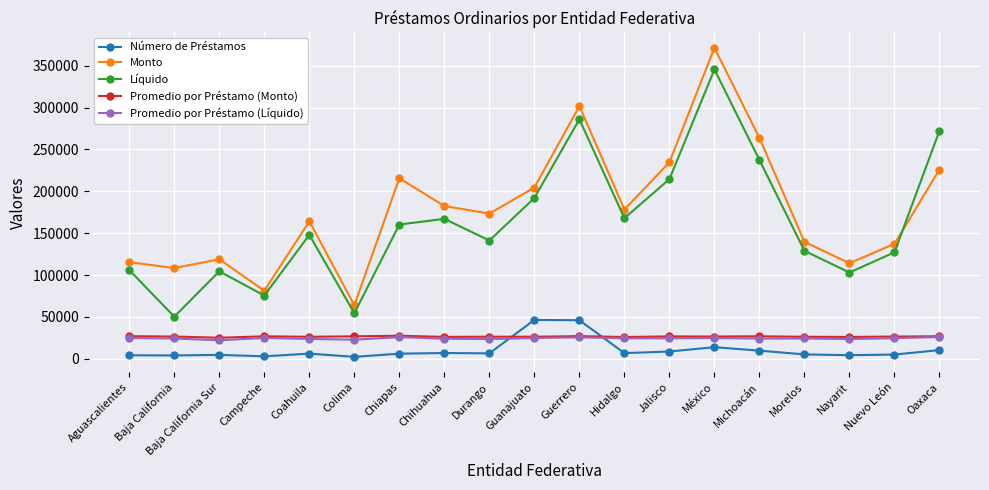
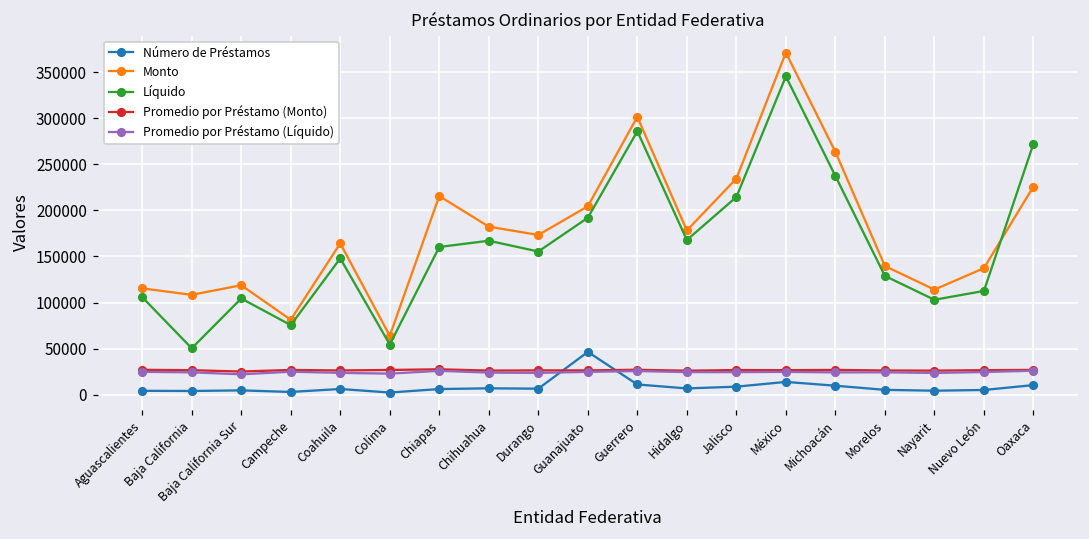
  {
    "Número de Préstamos": {
      "Aguascalientes": 0,
      "Baja California": 0,
      "Baja California Sur": 0,
      "Campeche": 0,
      "Coahuila": 10000,
      "Colima": 0,
      "Chiapas": 10000,
      "Chihuahua": 10000,
      "Durango": 10000,
      "Guanajuato": 50000,
-     "Guerrero": 50000,
+     "Guerrero": 10000,
      "Hidalgo": 10000,
      "Jalisco": 10000,
      "México": 10000,
      "Michoacán": 10000,
      "Morelos": 10000,
      "Nayarit": 0,
      "Nuevo León": 10000,
      "Oaxaca": 10000
    },
    "Monto": {
      "Aguascalientes": 120000,
      "Baja California": 110000,
      "Baja California Sur": 120000,
      "Campeche": 80000,
      "Coahuila": 160000,
      "Colima": 60000,
      "Chiapas": 220000,
      "Chihuahua": 180000,
      "Durango": 170000,
      "Guanajuato": 200000,
      "Guerrero": 300000,
      "Hidalgo": 180000,
      "Jalisco": 230000,
      "México": 370000,
      "Michoacán": 260000,
      "Morelos": 140000,
      "Nayarit": 110000,
      "Nuevo León": 140000,
      "Oaxaca": 230000
    },
    "Líquido": {
      "Aguascalientes": 110000,
      "Baja California": 50000,
      "Baja California Sur": 100000,
      "Campeche": 80000,
      "Coahuila": 150000,
      "Colima": 50000,
      "Chiapas": 160000,
      "Chihuahua": 170000,
-     "Durango": 140000,
+     "Durango": 160000,
      "Guanajuato": 190000,
      "Guerrero": 290000,
      "Hidalgo": 170000,
      "Jalisco": 210000,
      "México": 350000,
      "Michoacán": 240000,
      "Morelos": 130000,
      "Nayarit": 100000,
-     "Nuevo León": 130000,
+     "Nuevo León": 110000,
      "Oaxaca": 270000
    },
    "Promedio por Préstamo (Monto)": {
      "Colima": 30000
    },
    "Promedio por Préstamo (Líquido)": {
      "Colima": 20000
    }
  }
